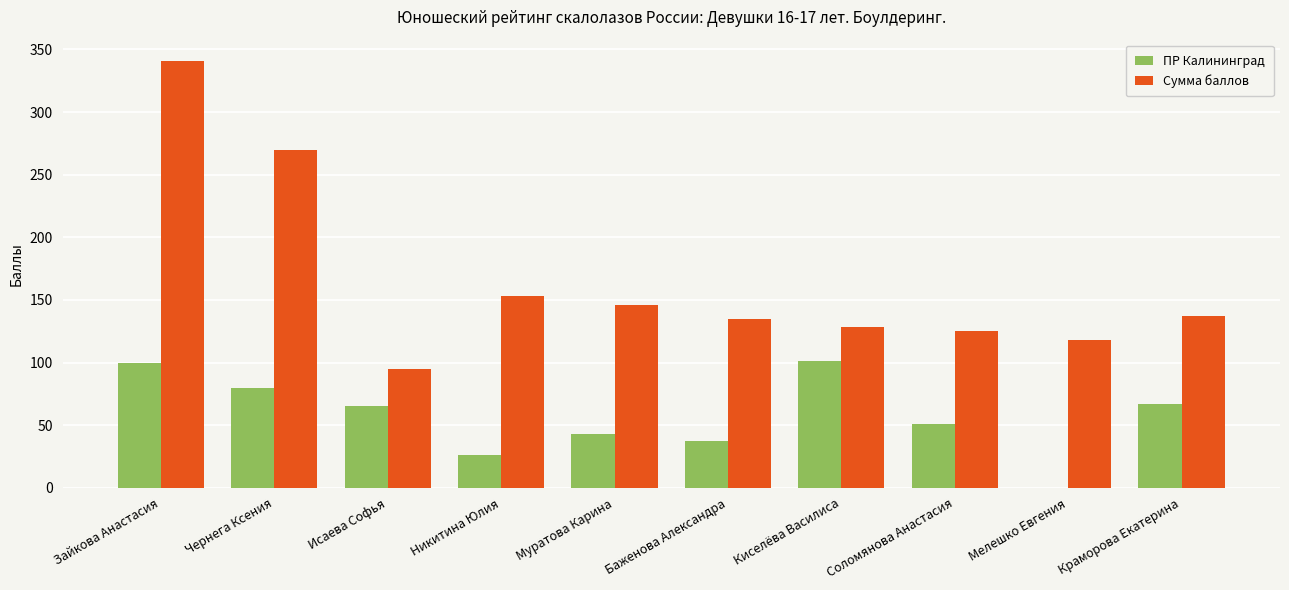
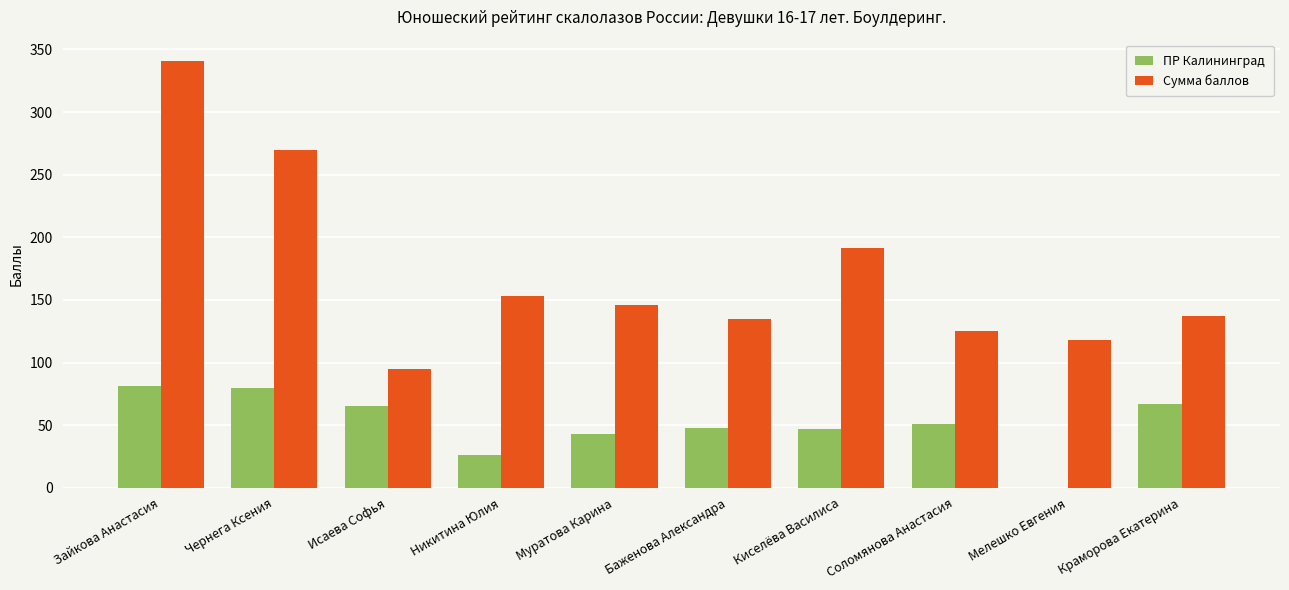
  {
    "ПР Калининград": {
-     "Зайкова Анастасия": 100,
+     "Зайкова Анастасия": 82,
      "Чернега Ксения": 80,
      "Исаева Софья": 65,
      "Никитина Юлия": 26,
      "Муратова Карина": 43,
-     "Баженова Александра": 37,
-     "Киселёва Василиса": 101,
+     "Баженова Александра": 48,
+     "Киселёва Василиса": 47,
      "Соломянова Анастасия": 51,
      "Мелешко Евгения": 0,
      "Краморова Екатерина": 67
    },
    "Сумма баллов": {
      "Зайкова Анастасия": 341,
      "Чернега Ксения": 270,
      "Исаева Софья": 95,
      "Никитина Юлия": 153,
      "Муратова Карина": 146,
      "Баженова Александра": 135,
-     "Киселёва Василиса": 128,
+     "Киселёва Василиса": 192,
      "Соломянова Анастасия": 125,
      "Мелешко Евгения": 118,
      "Краморова Екатерина": 137
    }
  }
